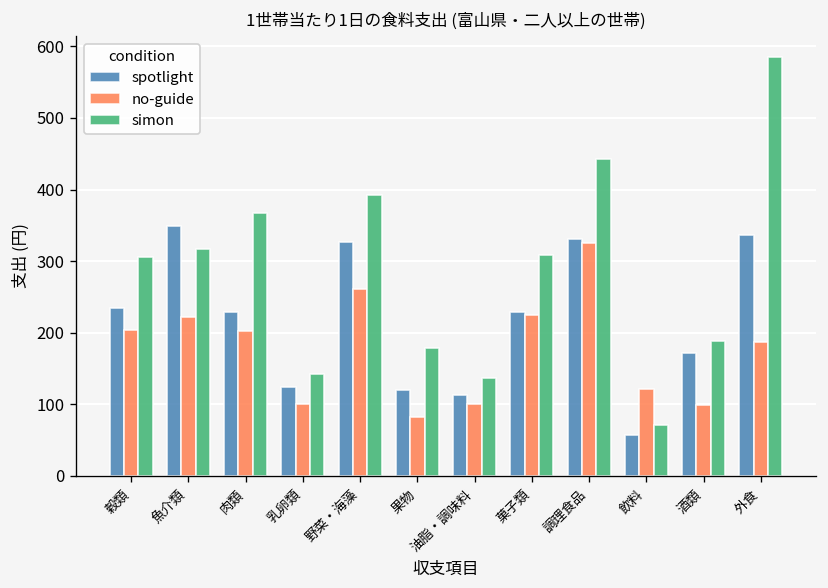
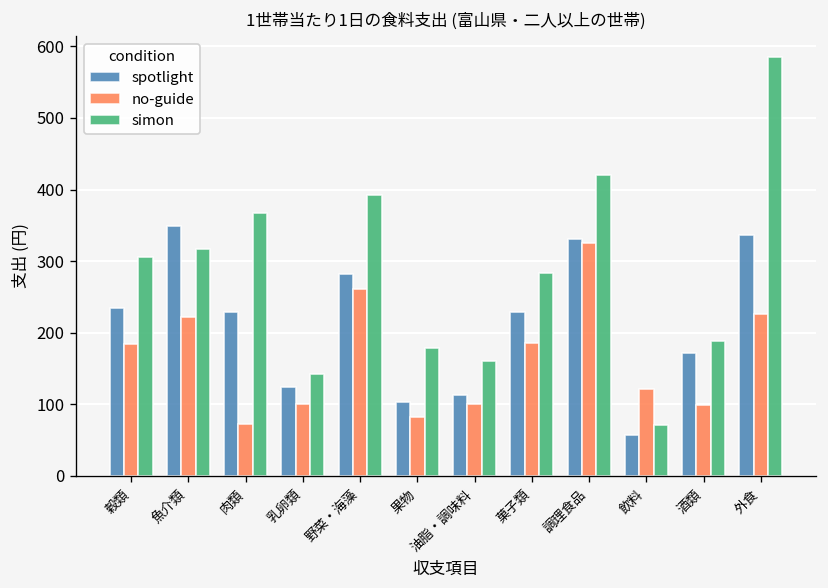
  {
    "spotlight": {
      "穀類": 230,
      "魚介類": 350,
      "肉類": 230,
      "乳卵類": 120,
-     "野菜・海藻": 330,
-     "果物": 120,
+     "野菜・海藻": 280,
+     "果物": 100,
      "油脂・調味料": 110,
      "菓子類": 230,
      "調理食品": 330,
      "飲料": 60,
      "酒類": 170,
      "外食": 340
    },
    "no-guide": {
-     "穀類": 200,
+     "穀類": 180,
      "魚介類": 220,
-     "肉類": 200,
+     "肉類": 70,
      "乳卵類": 100,
      "野菜・海藻": 260,
      "果物": 80,
      "油脂・調味料": 100,
-     "菓子類": 220,
+     "菓子類": 190,
      "調理食品": 330,
      "飲料": 120,
      "酒類": 100,
-     "外食": 190
+     "外食": 230
    },
    "simon": {
      "穀類": 310,
      "魚介類": 320,
      "肉類": 370,
      "乳卵類": 140,
      "野菜・海藻": 390,
      "果物": 180,
-     "油脂・調味料": 140,
-     "菓子類": 310,
-     "調理食品": 440,
+     "油脂・調味料": 160,
+     "菓子類": 280,
+     "調理食品": 420,
      "飲料": 70,
      "酒類": 190,
      "外食": 580
    }
  }
